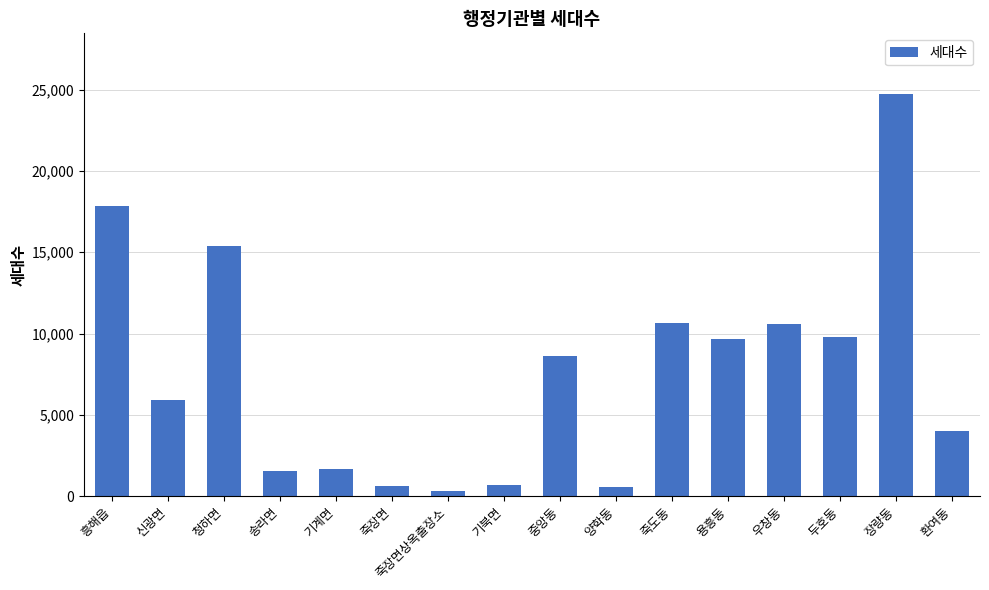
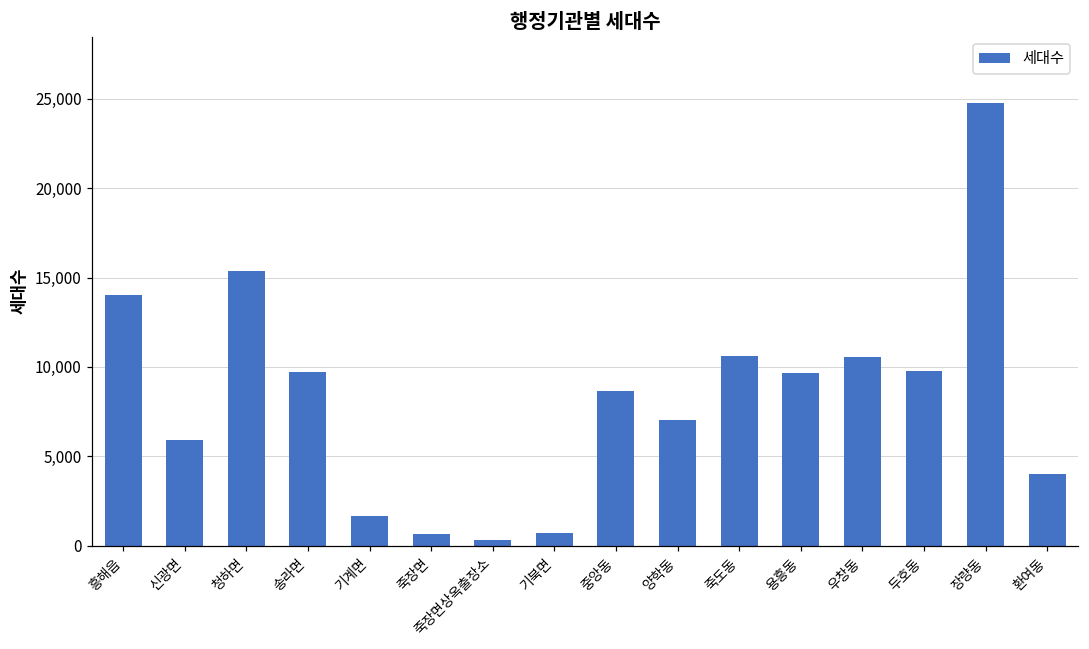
  {
-   "흥해읍": "17,800",
+   "흥해읍": "14,000",
    "신광면": "5,900",
    "청하면": "15,400",
-   "송라면": "1,500",
+   "송라면": "9,700",
    "기계면": "1,700",
    "죽장면": "600",
    "죽장면상옥출장소": "300",
    "기북면": "700",
    "중앙동": "8,600",
-   "양학동": "500",
+   "양학동": "7,000",
    "죽도동": "10,600",
    "용흥동": "9,600",
    "우창동": "10,600",
    "두호동": "9,800",
    "장량동": "24,800",
    "환여동": "4,000"
  }
